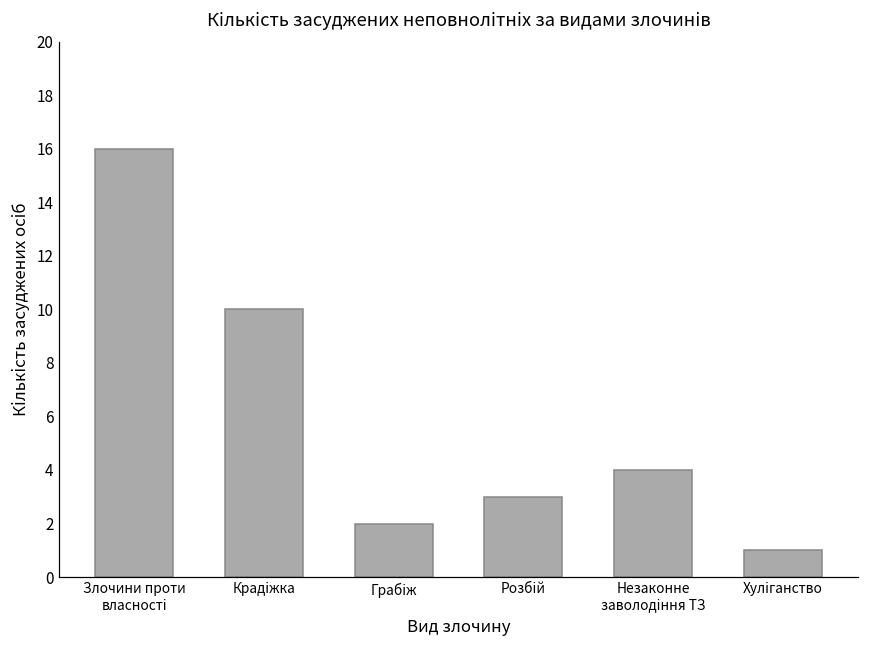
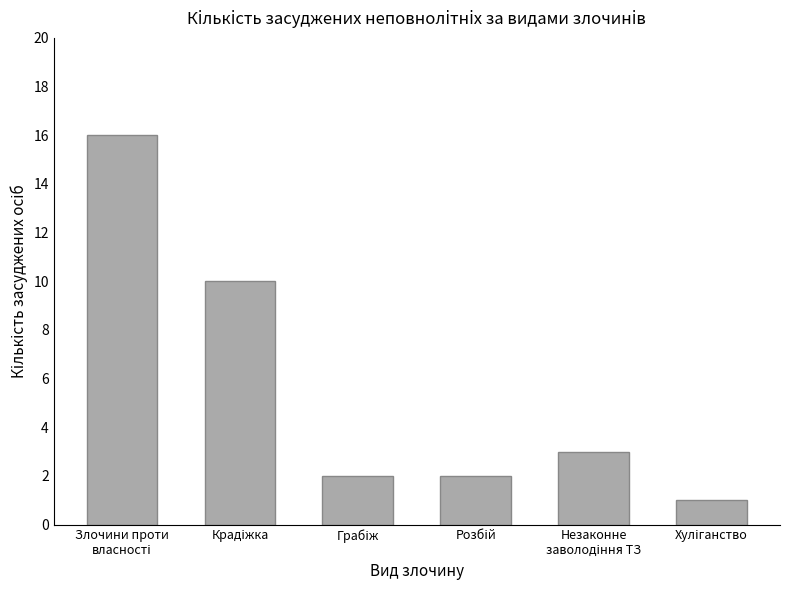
  {
    "Злочини проти власності": 16,
    "Крадіжка": 10,
    "Грабіж": 2,
-   "Розбій": 3,
-   "Незаконне заволодіння ТЗ": 4,
+   "Розбій": 2,
+   "Незаконне заволодіння ТЗ": 3,
    "Хуліганство": 1
  }
